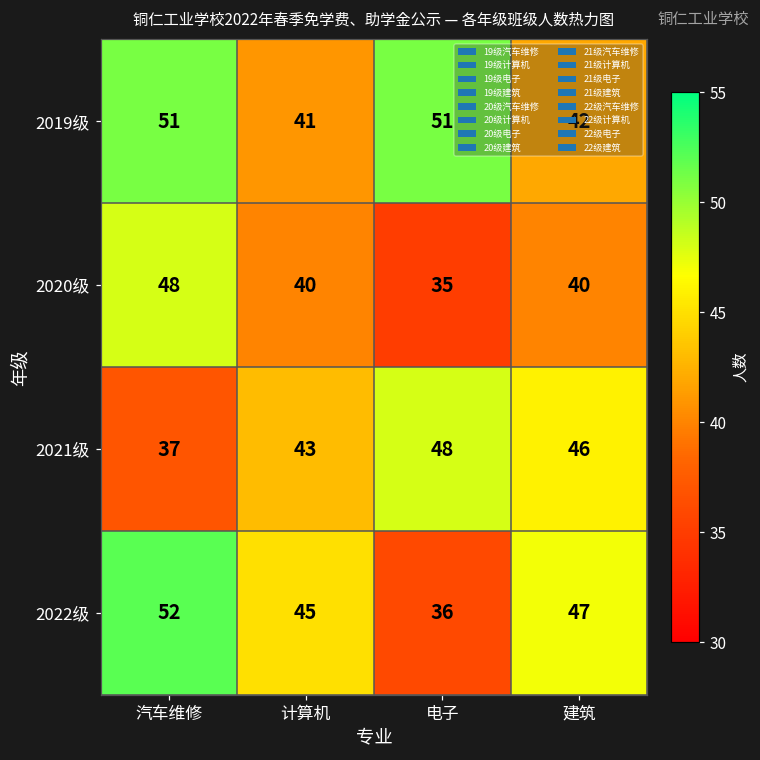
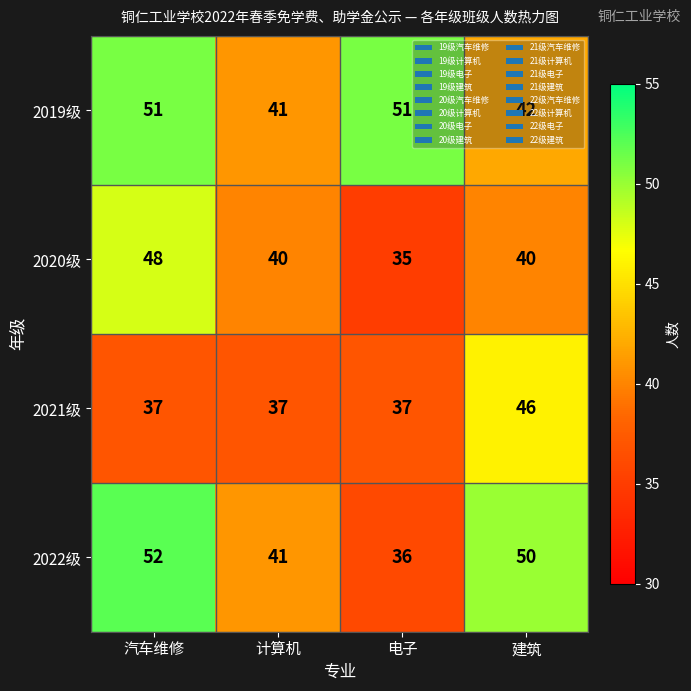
  {
    "2019级": {
      "汽车维修": 51,
      "计算机": 41
    },
    "2020级": {
      "汽车维修": 48,
      "计算机": 40,
      "电子": 35,
      "建筑": 40
    },
    "2021级": {
      "汽车维修": 37,
-     "计算机": 43,
-     "电子": 48,
+     "计算机": 37,
+     "电子": 37,
      "建筑": 46
    },
    "2022级": {
      "汽车维修": 52,
-     "计算机": 45,
+     "计算机": 41,
      "电子": 36,
-     "建筑": 47
+     "建筑": 50
    }
  }
